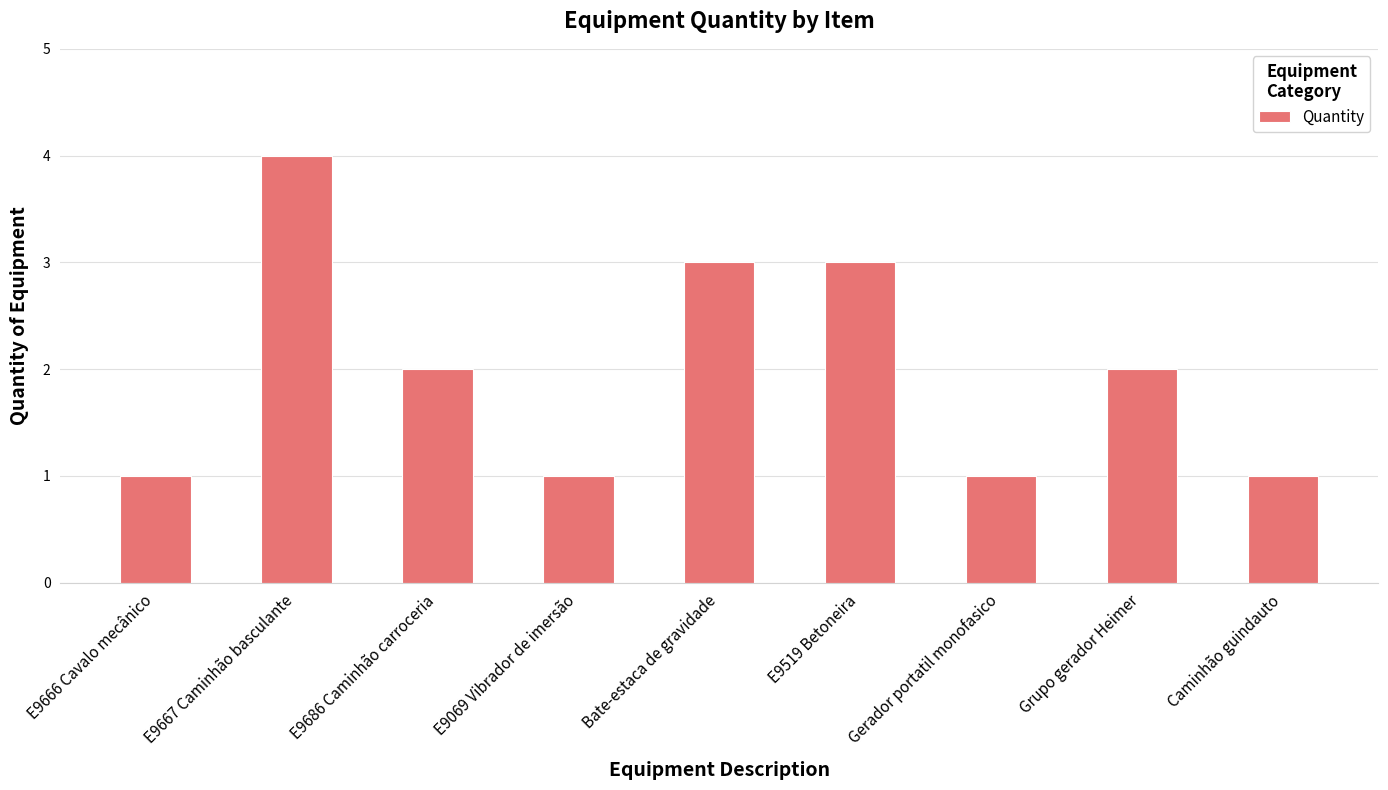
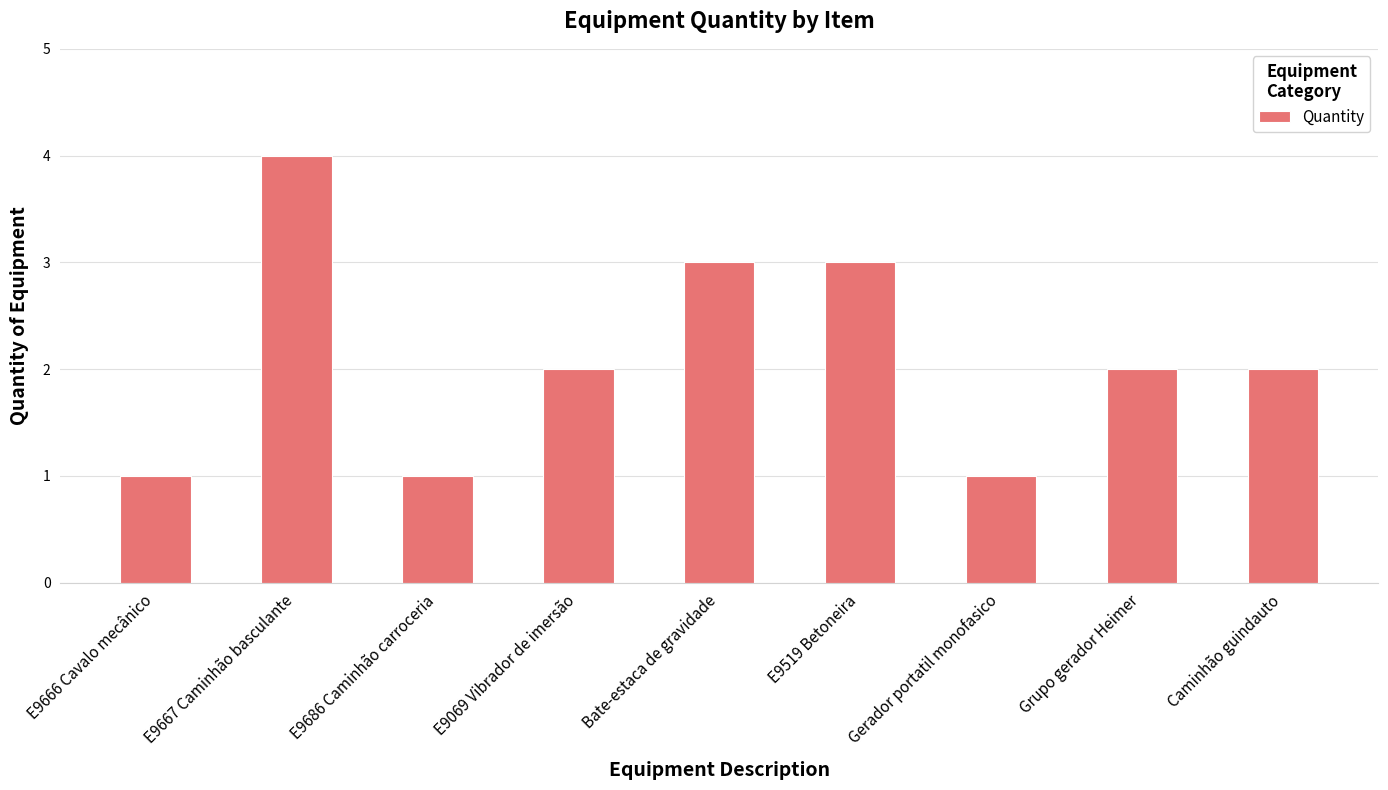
  {
    "E9666 Cavalo mecânico": 1,
    "E9667 Caminhão basculante": 4,
-   "E9686 Caminhão carroceria": 2,
-   "E9069 Vibrador de imersão": 1,
+   "E9686 Caminhão carroceria": 1,
+   "E9069 Vibrador de imersão": 2,
    "Bate-estaca de gravidade": 3,
    "E9519 Betoneira": 3,
    "Gerador portatil monofasico": 1,
    "Grupo gerador Heimer": 2,
-   "Caminhão guindauto": 1
+   "Caminhão guindauto": 2
  }
